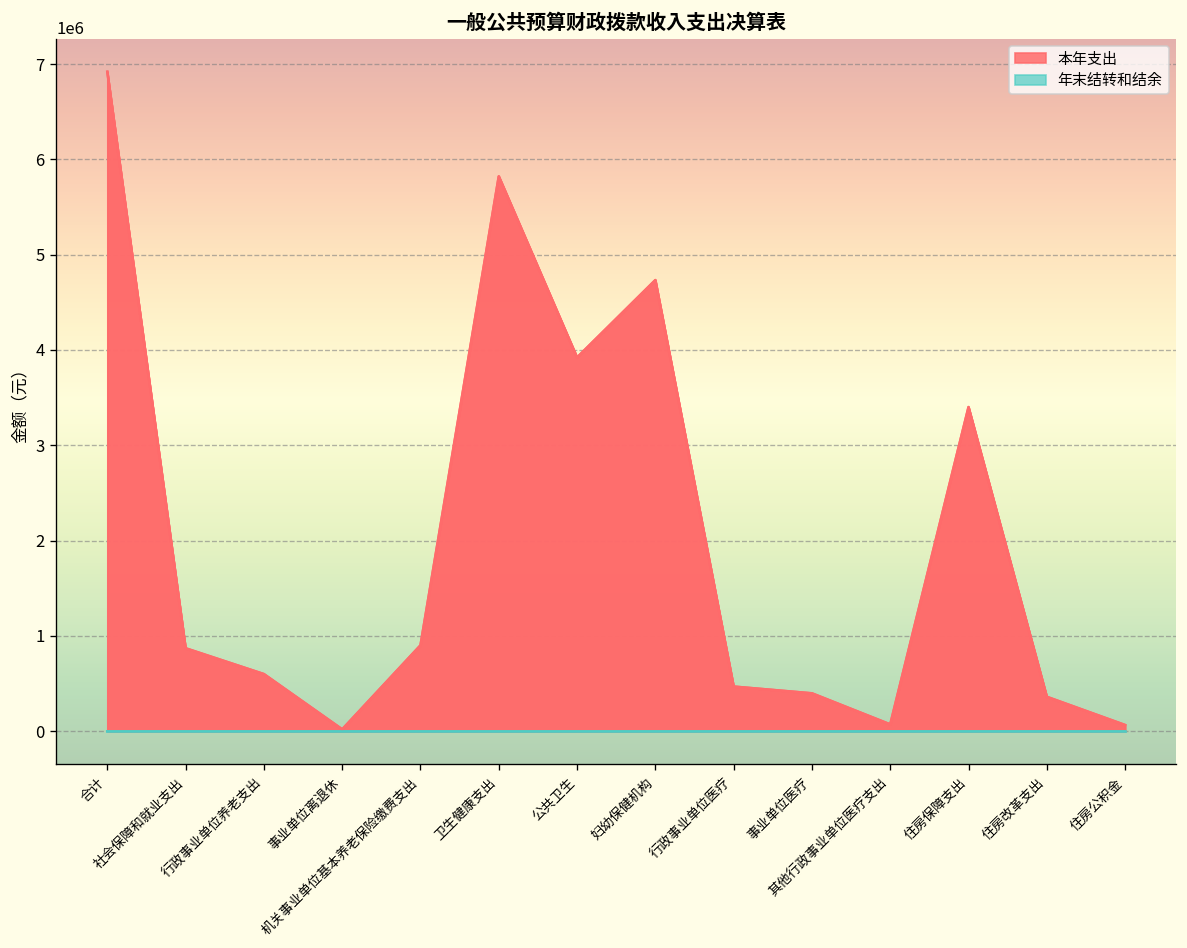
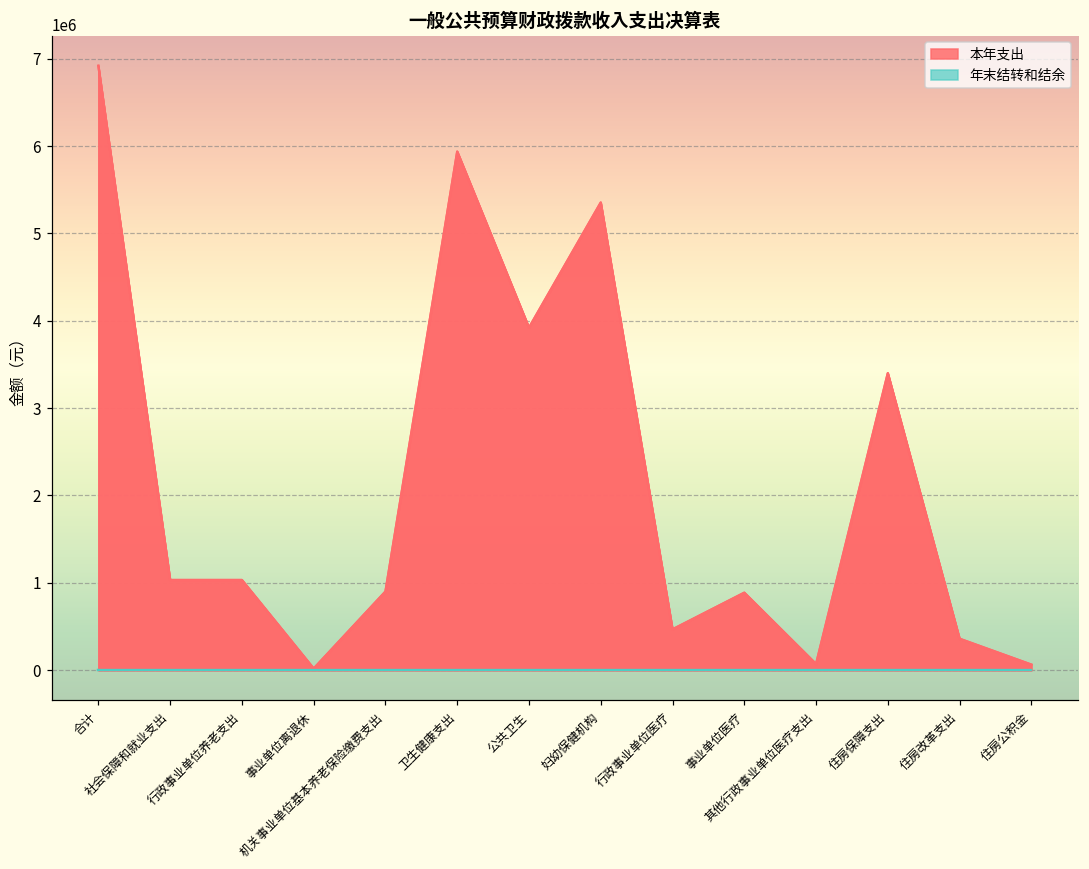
  {
    "本年支出": {
      "合计": 6900000,
-     "社会保障和就业支出": 900000,
-     "行政事业单位养老支出": 600000,
+     "社会保障和就业支出": 1000000,
+     "行政事业单位养老支出": 1000000,
      "机关事业单位基本养老保险缴费支出": 900000,
-     "卫生健康支出": 5800000,
+     "卫生健康支出": 5900000,
      "公共卫生": 3900000,
-     "妇幼保健机构": 4700000,
+     "妇幼保健机构": 5400000,
      "行政事业单位医疗": 500000,
-     "事业单位医疗": 400000,
+     "事业单位医疗": 900000,
      "其他行政事业单位医疗支出": 100000,
      "住房保障支出": 3400000,
      "住房改革支出": 400000,
      "住房公积金": 100000
    },
    "年末结转和结余": {
      "合计": 0,
      "社会保障和就业支出": 0,
      "行政事业单位养老支出": 0,
      "机关事业单位基本养老保险缴费支出": 0,
      "卫生健康支出": 0,
      "公共卫生": 0,
      "妇幼保健机构": 0,
      "行政事业单位医疗": 0,
      "事业单位医疗": 0,
      "其他行政事业单位医疗支出": 0,
      "住房保障支出": 0,
      "住房改革支出": 0,
      "住房公积金": 0
    }
  }
